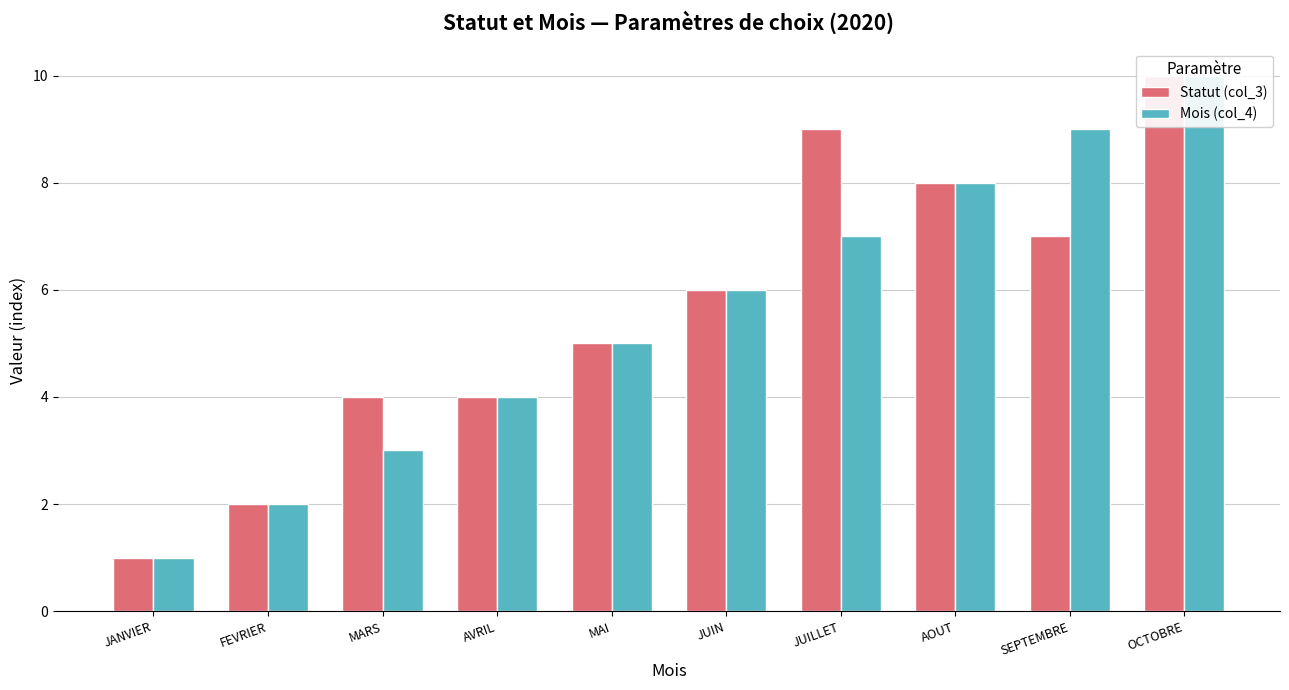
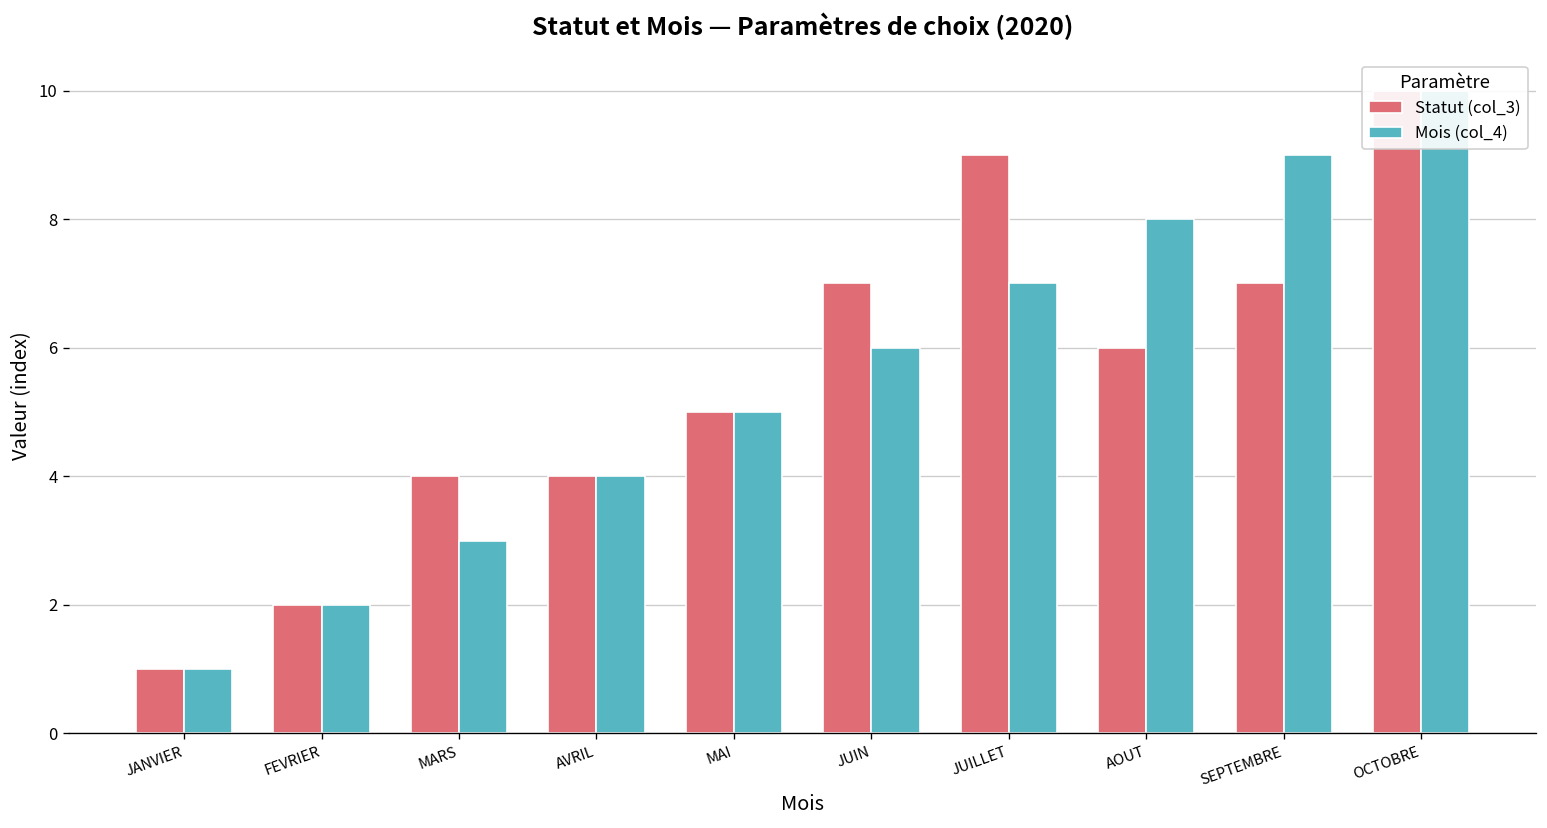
  {
    "Statut (col_3)": {
      "JANVIER": 1,
      "FEVRIER": 2,
      "MARS": 4,
      "AVRIL": 4,
      "MAI": 5,
-     "JUIN": 6,
+     "JUIN": 7,
      "JUILLET": 9,
-     "AOUT": 8,
+     "AOUT": 6,
      "SEPTEMBRE": 7
    },
    "Mois (col_4)": {
      "JANVIER": 1,
      "FEVRIER": 2,
      "MARS": 3,
      "AVRIL": 4,
      "MAI": 5,
      "JUIN": 6,
      "JUILLET": 7,
      "AOUT": 8,
      "SEPTEMBRE": 9
    }
  }
